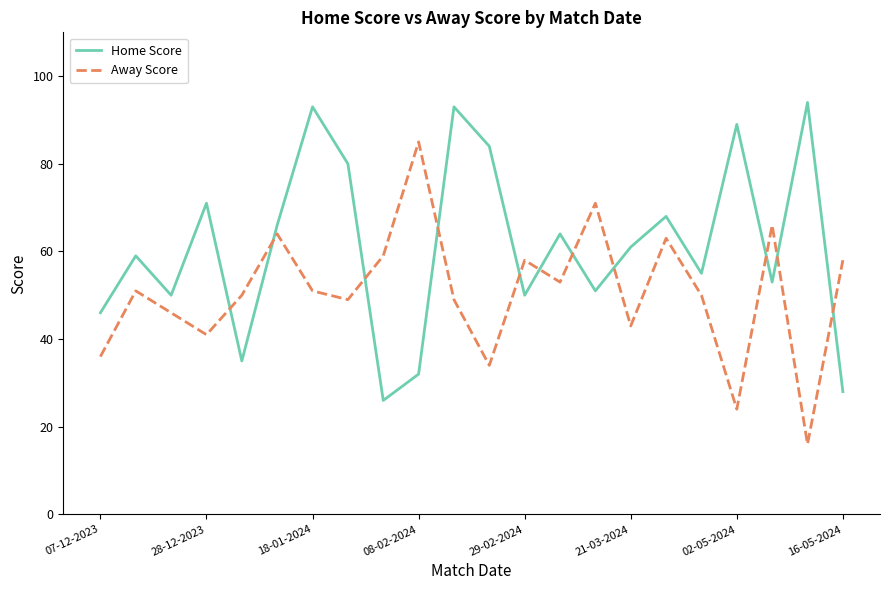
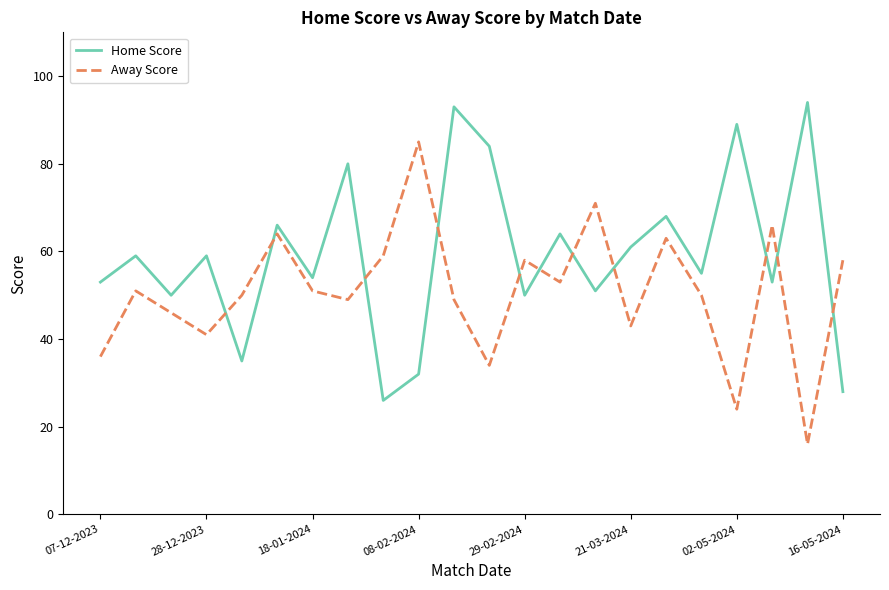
  {
    "Home Score": {
-     "07-12-2023": 46,
-     "28-12-2023": 71,
-     "18-01-2024": 93,
+     "07-12-2023": 53,
+     "28-12-2023": 59,
+     "18-01-2024": 54,
      "08-02-2024": 32,
      "29-02-2024": 50,
      "21-03-2024": 61,
      "02-05-2024": 89,
      "16-05-2024": 28
    },
    "Away Score": {
      "07-12-2023": 36,
      "28-12-2023": 41,
      "18-01-2024": 51,
      "08-02-2024": 85,
      "29-02-2024": 58,
      "21-03-2024": 43,
      "02-05-2024": 24,
      "16-05-2024": 58
    }
  }
